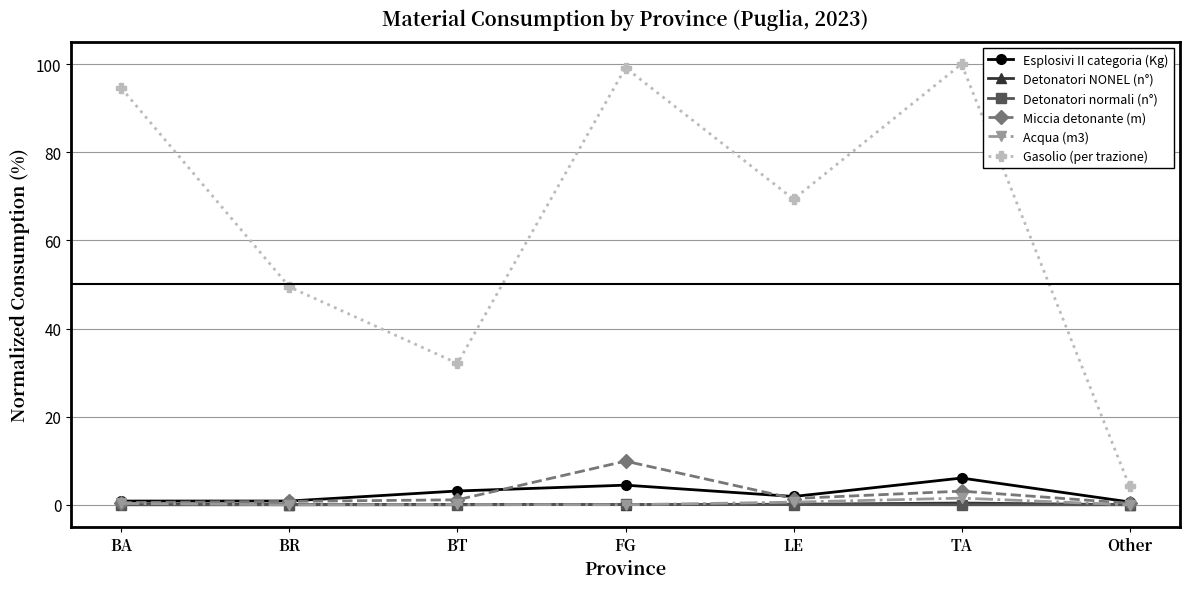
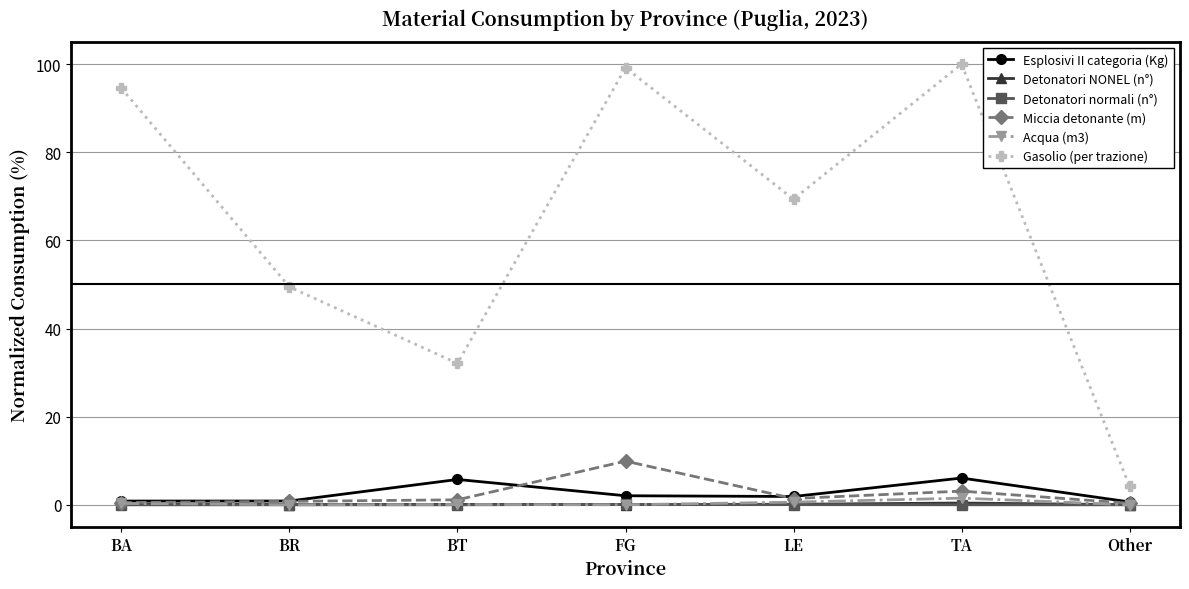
  {
    "Esplosivi II categoria (Kg)": {
-     "BT": 3,
-     "FG": 4,
+     "BT": 6,
+     "FG": 2,
      "TA": 6
    }
  }
